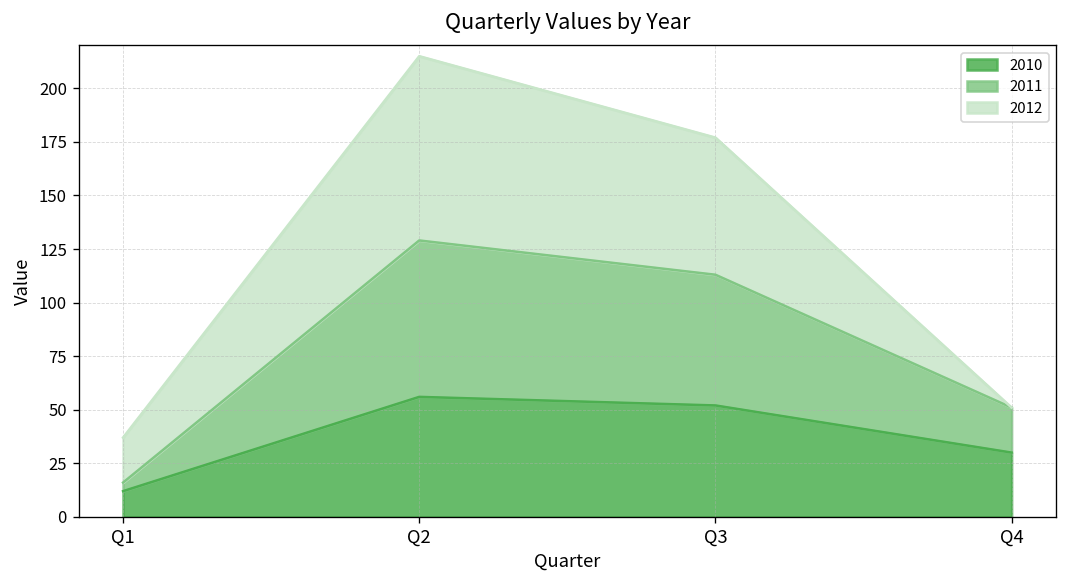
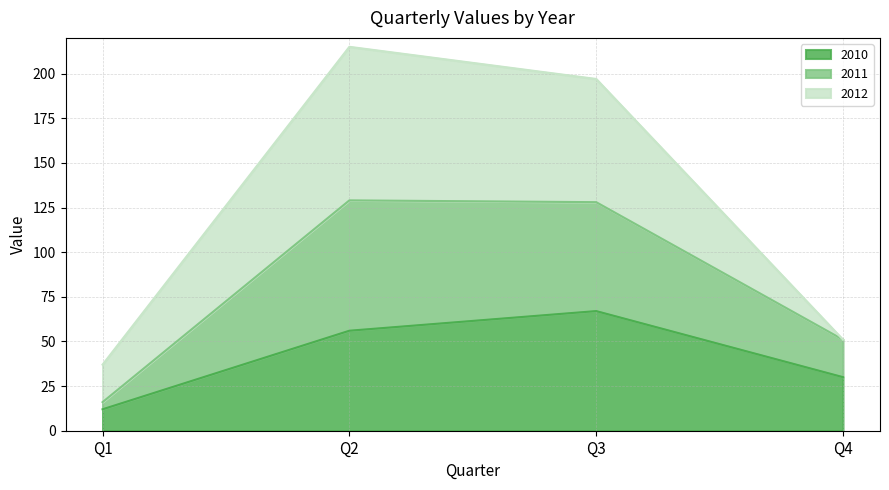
  {
    "2010": {
      "Q1": 12,
      "Q2": 56,
-     "Q3": 52,
+     "Q3": 67,
      "Q4": 30
    },
    "2011": {
      "Q1": 4,
      "Q2": 73,
      "Q3": 61
    },
    "2012": {
      "Q1": 21,
      "Q2": 86,
-     "Q3": 64
+     "Q3": 69
    }
  }
